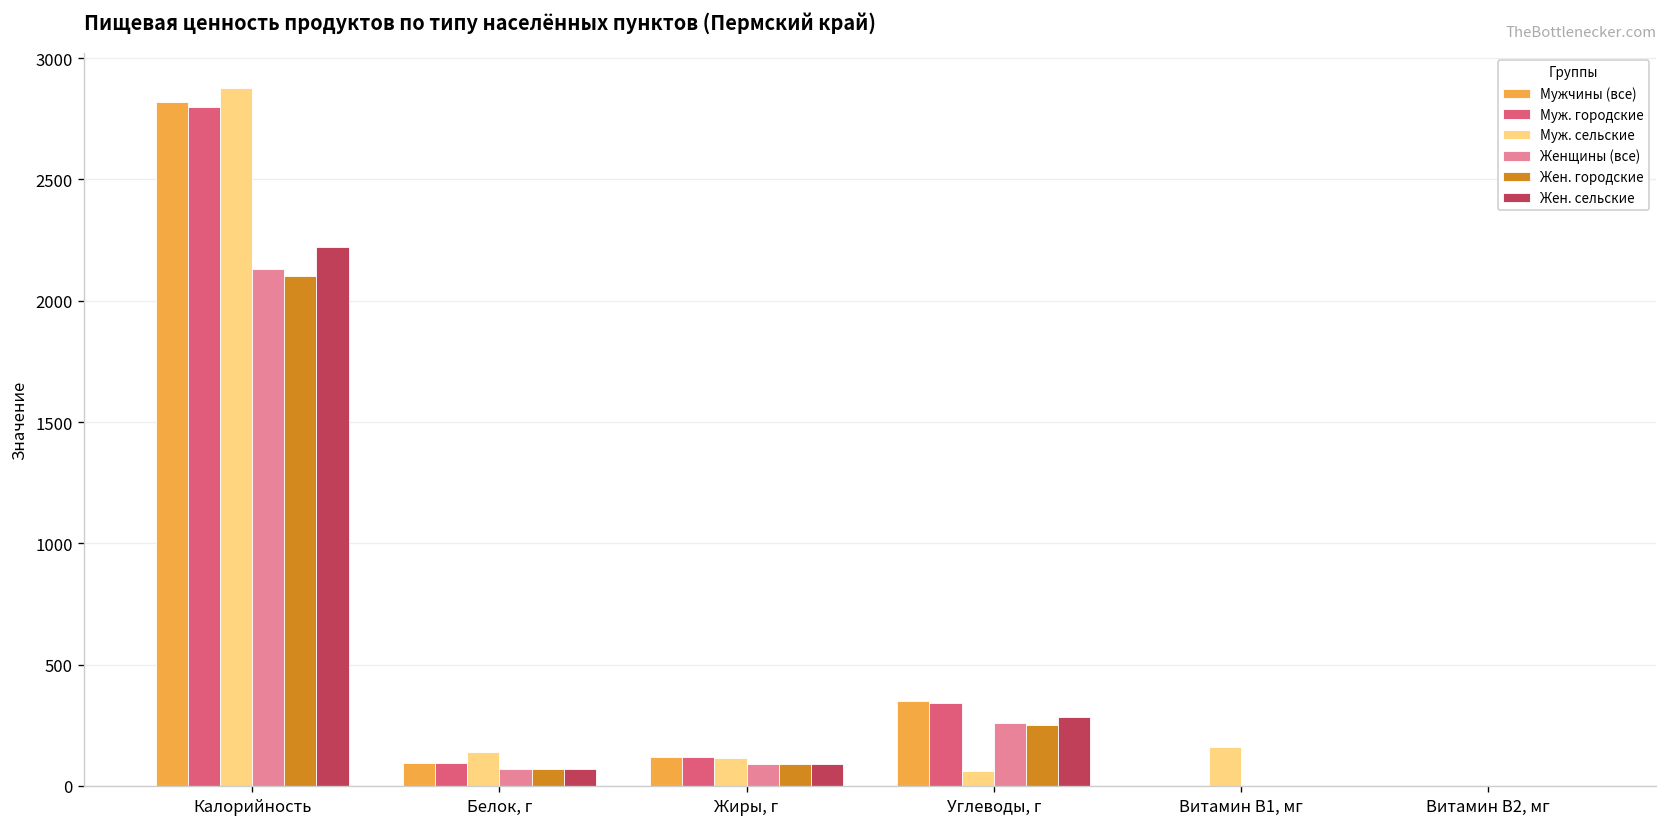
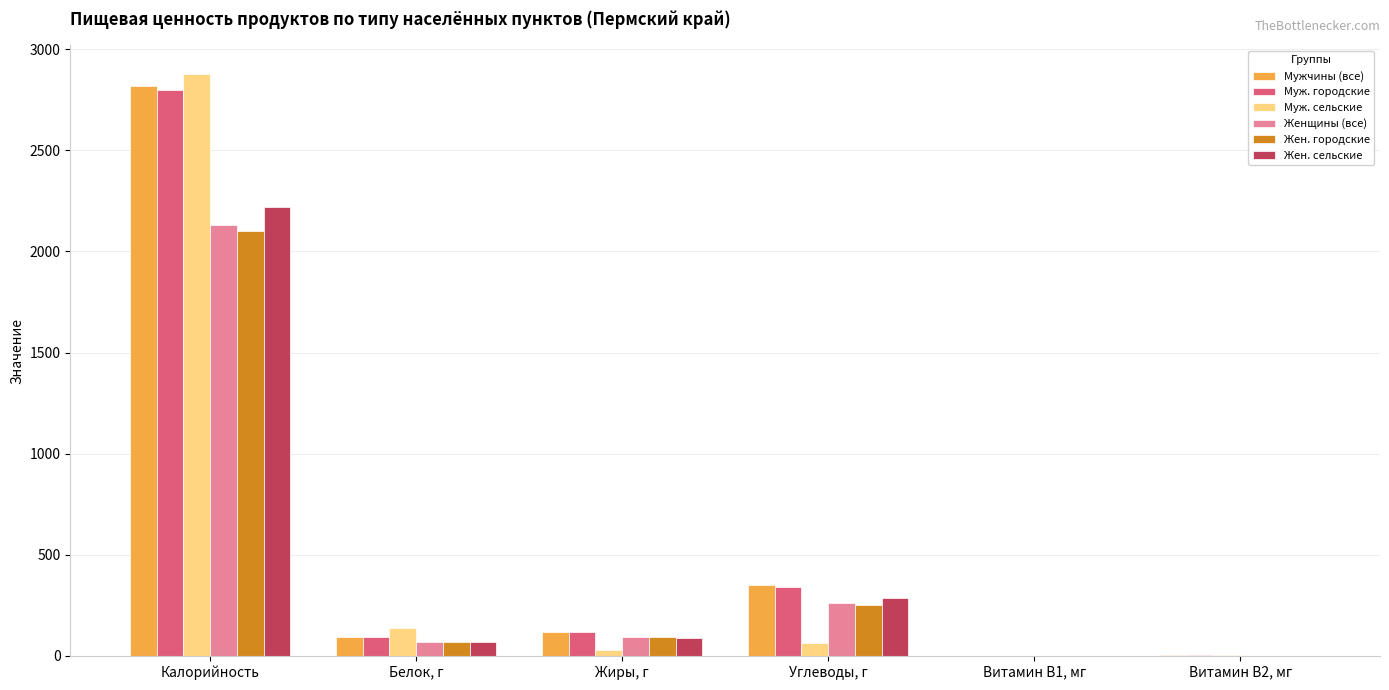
  {
    "Муж. сельские": {
      "Калорийность": 2880,
      "Белок, г": 140,
-     "Жиры, г": 120,
+     "Жиры, г": 30,
      "Углеводы, г": 60,
-     "Витамин В1, мг": 160
+     "Витамин В1, мг": 0
    }
  }
